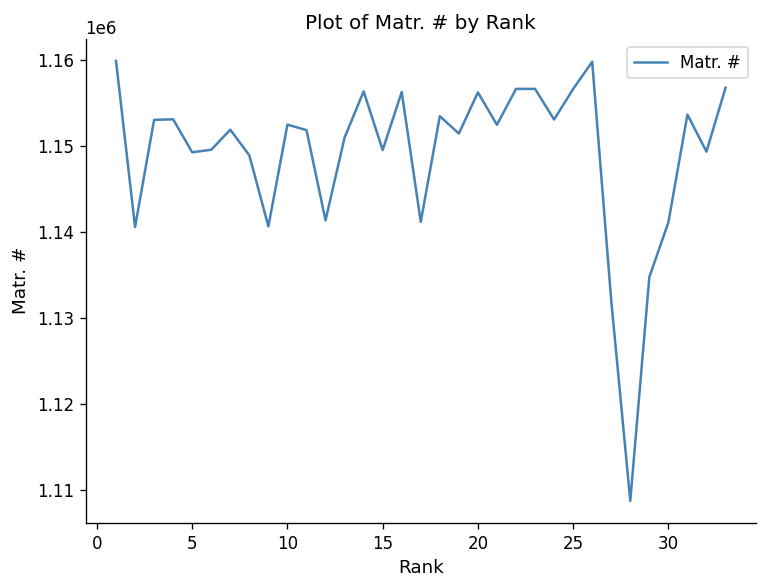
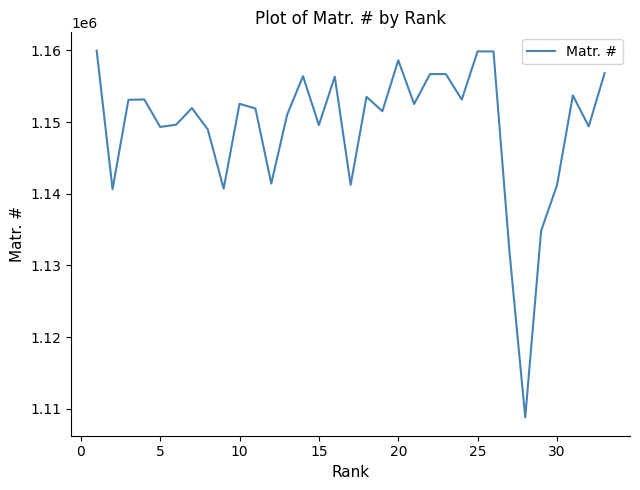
  {
    "5": 1149000,
    "10": 1153000,
    "15": 1150000,
-   "20": 1156000,
-   "25": 1157000,
+   "20": 1159000,
+   "25": 1160000,
    "30": 1141000
  }
